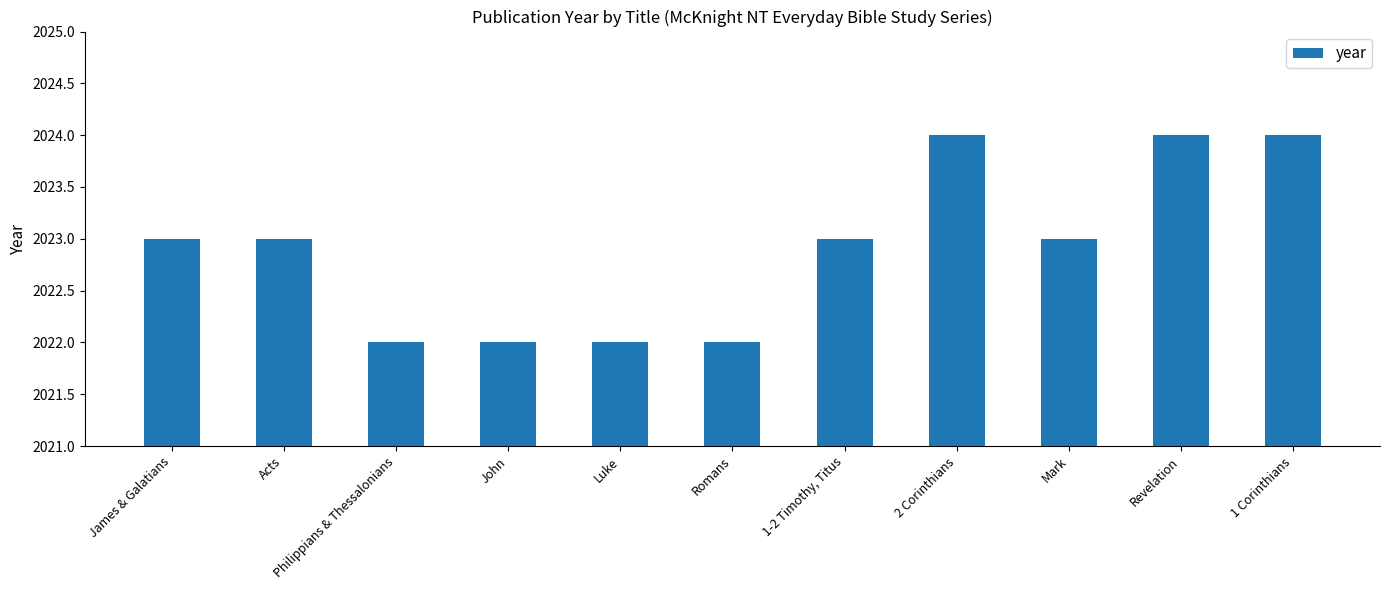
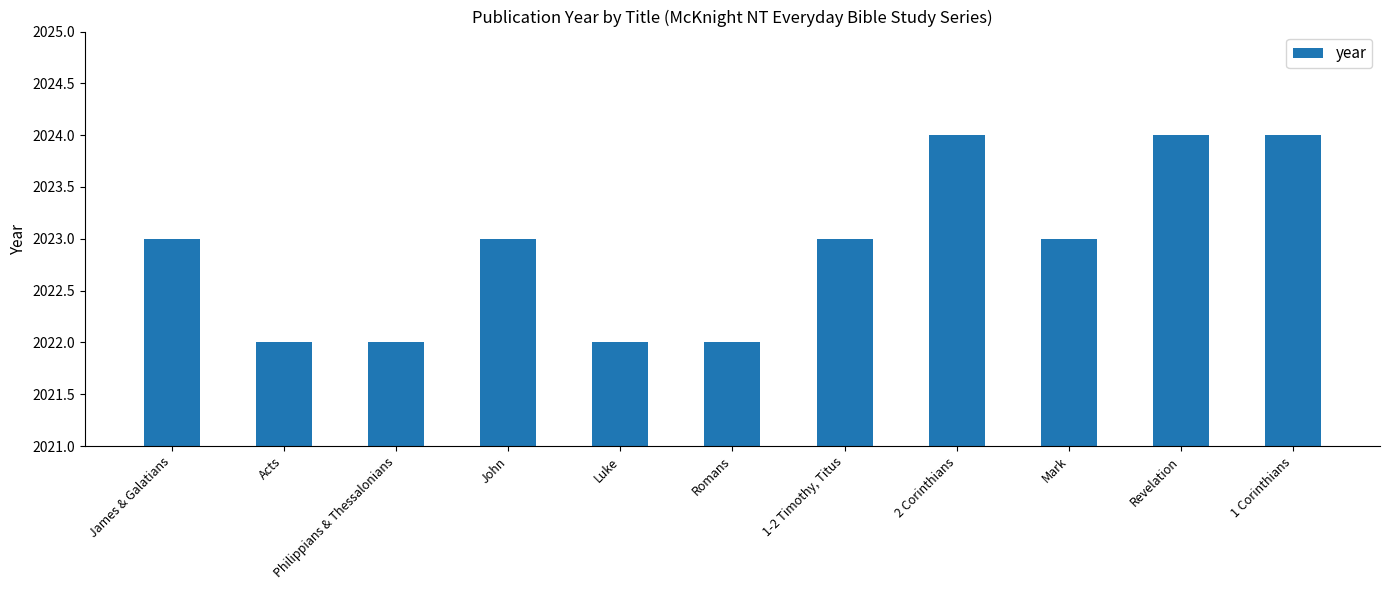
  {
    "James & Galatians": 2023,
-   "Acts": 2023,
+   "Acts": 2022,
    "Philippians & Thessalonians": 2022,
-   "John": 2022,
+   "John": 2023,
    "Luke": 2022,
    "Romans": 2022,
    "1-2 Timothy, Titus": 2023,
    "2 Corinthians": 2024,
    "Mark": 2023,
    "Revelation": 2024,
    "1 Corinthians": 2024
  }
